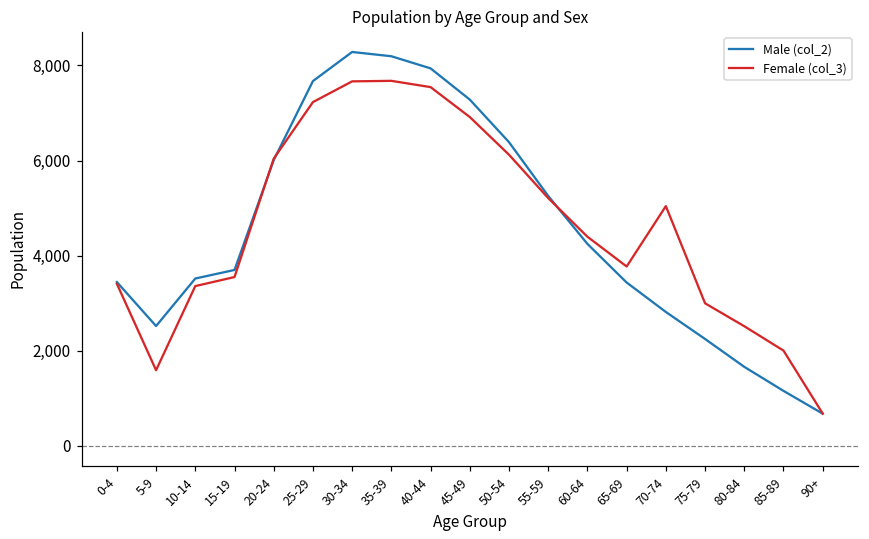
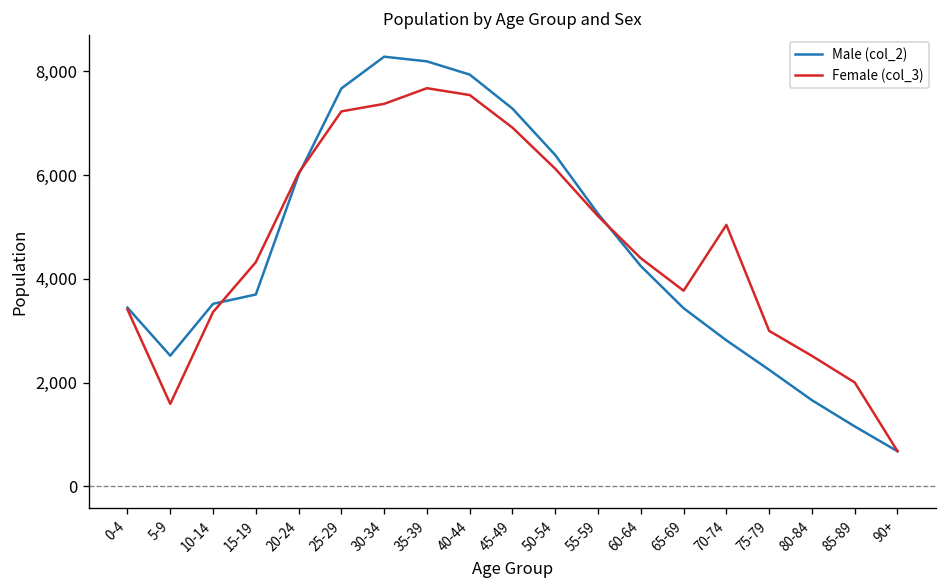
  {
    "Male (col_2)": {
      "5-9": "2,500",
      "10-14": "3,500",
      "15-19": "3,700",
      "25-29": "7,700",
      "30-34": "8,300",
      "35-39": "8,200",
      "40-44": "7,900",
      "45-49": "7,300",
      "50-54": "6,400",
      "60-64": "4,200",
      "65-69": "3,400",
      "70-74": "2,800",
      "75-79": "2,200",
      "80-84": "1,700",
      "85-89": "1,200"
    },
    "Female (col_3)": {
      "5-9": "1,600",
      "10-14": "3,400",
-     "15-19": "3,600",
+     "15-19": "4,300",
      "25-29": "7,200",
-     "30-34": "7,700",
+     "30-34": "7,400",
      "35-39": "7,700",
      "40-44": "7,500",
      "45-49": "6,900",
      "50-54": "6,100",
      "60-64": "4,400",
      "65-69": "3,800",
      "70-74": "5,000",
      "75-79": "3,000",
      "80-84": "2,500",
      "85-89": "2,000"
    }
  }
